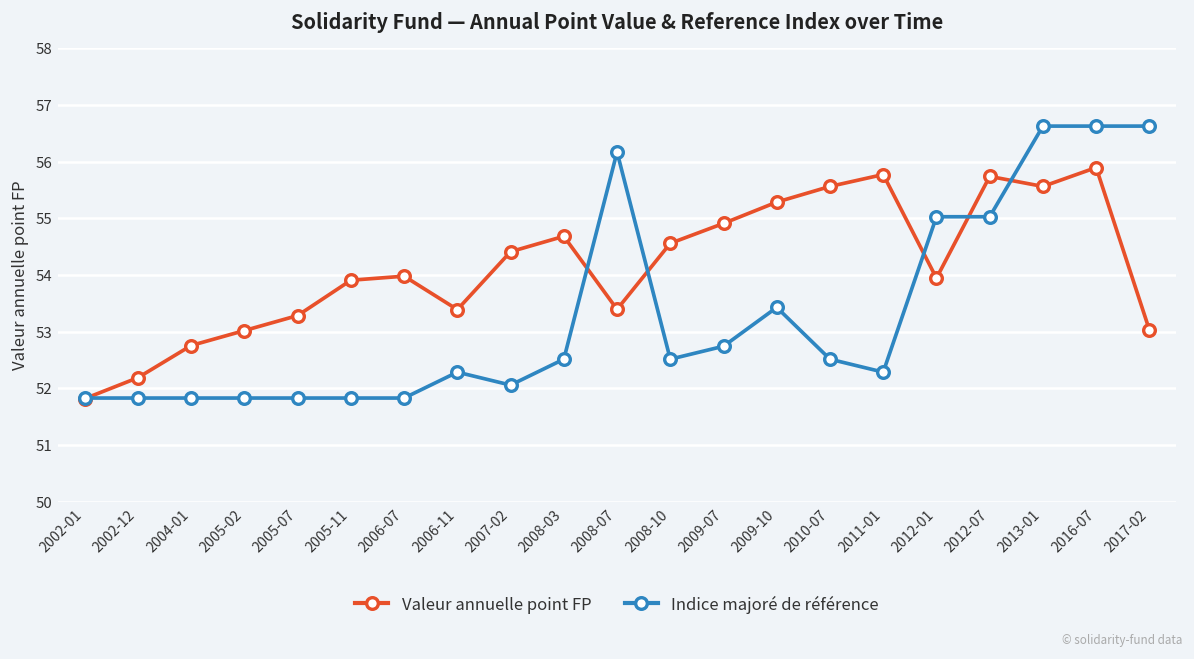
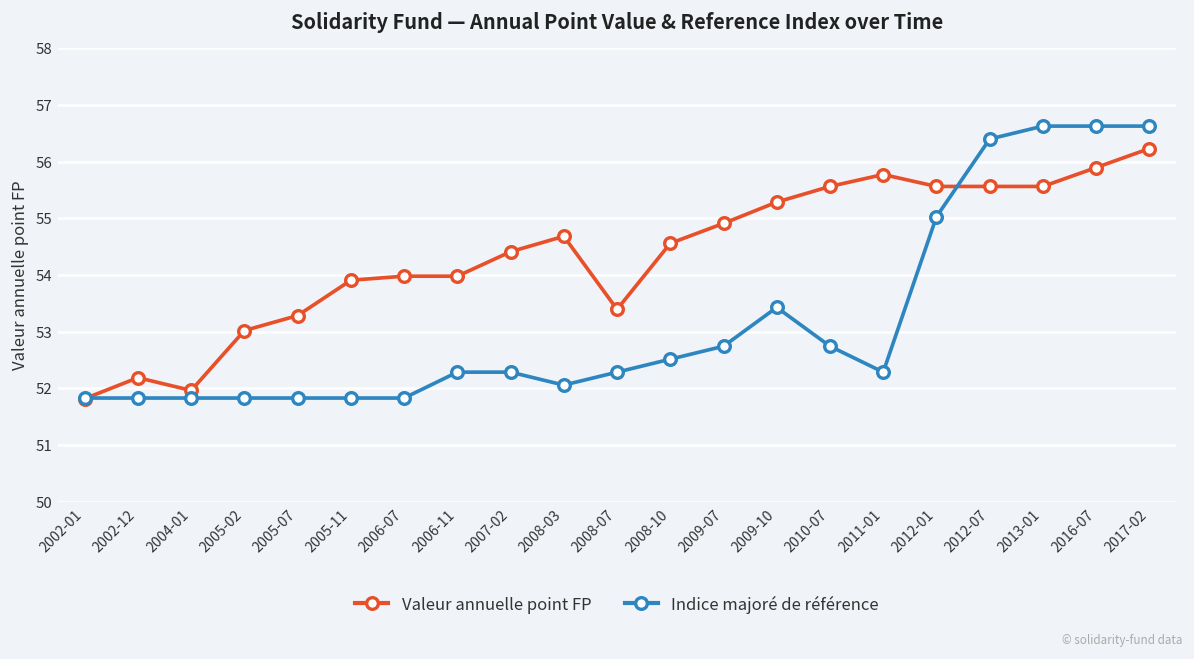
  {
    "Valeur annuelle point FP": {
      "2002-12": 52.2,
-     "2004-01": 52.8,
+     "2004-01": 52.0,
      "2005-02": 53.0,
      "2005-07": 53.3,
      "2005-11": 53.9,
      "2006-07": 54.0,
-     "2006-11": 53.4,
+     "2006-11": 54.0,
      "2007-02": 54.4,
      "2008-03": 54.7,
      "2008-07": 53.4,
      "2008-10": 54.6,
      "2009-07": 54.9,
      "2009-10": 55.3,
      "2010-07": 55.6,
      "2011-01": 55.8,
-     "2012-01": 53.9,
-     "2012-07": 55.7,
+     "2012-01": 55.6,
+     "2012-07": 55.6,
      "2013-01": 55.6,
      "2016-07": 55.9,
-     "2017-02": 53.0
+     "2017-02": 56.2
    },
    "Indice majoré de référence": {
      "2002-12": 51.8,
      "2004-01": 51.8,
      "2005-02": 51.8,
      "2005-07": 51.8,
      "2005-11": 51.8,
      "2006-07": 51.8,
      "2006-11": 52.3,
-     "2007-02": 52.1,
-     "2008-03": 52.5,
-     "2008-07": 56.2,
+     "2007-02": 52.3,
+     "2008-03": 52.1,
+     "2008-07": 52.3,
      "2008-10": 52.5,
      "2009-07": 52.7,
      "2009-10": 53.4,
-     "2010-07": 52.5,
+     "2010-07": 52.7,
      "2011-01": 52.3,
      "2012-01": 55.0,
-     "2012-07": 55.0,
+     "2012-07": 56.4,
      "2013-01": 56.6,
      "2016-07": 56.6,
      "2017-02": 56.6
    }
  }
